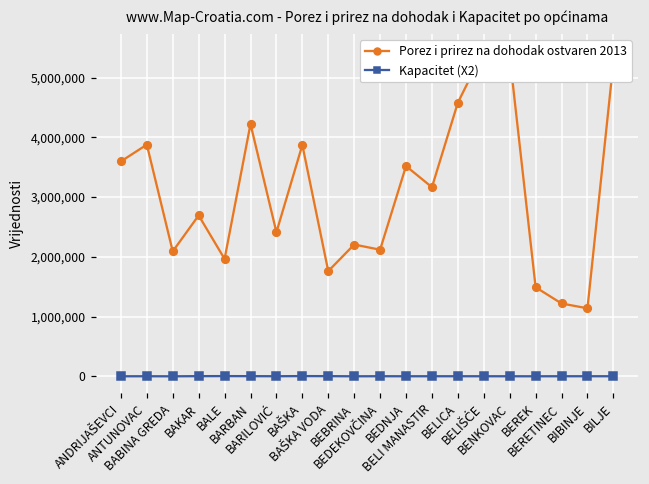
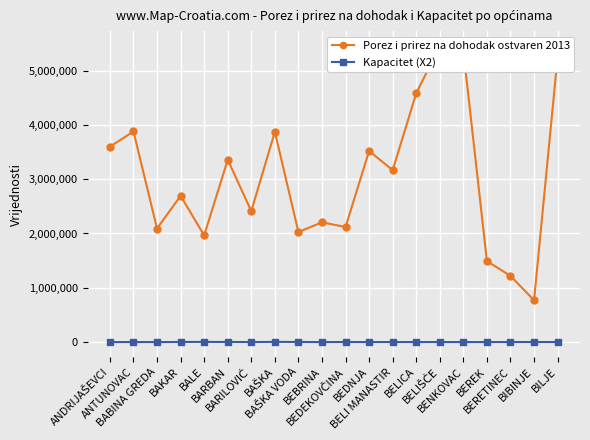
  {
    "Porez i prirez na dohodak ostvaren 2013": {
      "ANDRIJAŠEVCI": "3,600,000",
      "ANTUNOVAC": "3,900,000",
      "BABINA GREDA": "2,100,000",
      "BAKAR": "2,700,000",
      "BALE": "2,000,000",
-     "BARBAN": "4,200,000",
+     "BARBAN": "3,400,000",
      "BARILOVIĆ": "2,400,000",
      "BAŠKA": "3,900,000",
-     "BAŠKA VODA": "1,800,000",
+     "BAŠKA VODA": "2,000,000",
      "BEBRINA": "2,200,000",
      "BEDEKOVČINA": "2,100,000",
      "BEDNJA": "3,500,000",
      "BELI MANASTIR": "3,200,000",
      "BELICA": "4,600,000",
      "BEREK": "1,500,000",
      "BERETINEC": "1,200,000",
-     "BIBINJE": "1,100,000"
+     "BIBINJE": "800,000"
    },
    "Kapacitet (X2)": {
      "ANDRIJAŠEVCI": "0",
      "ANTUNOVAC": "0",
      "BABINA GREDA": "0",
      "BAKAR": "0",
      "BALE": "0",
      "BARBAN": "0",
      "BARILOVIĆ": "0",
      "BAŠKA": "0",
      "BAŠKA VODA": "0",
      "BEBRINA": "0",
      "BEDEKOVČINA": "0",
      "BEDNJA": "0",
      "BELI MANASTIR": "0",
      "BELICA": "0",
      "BELIŠĆE": "0",
      "BENKOVAC": "0",
      "BEREK": "0",
      "BERETINEC": "0",
      "BIBINJE": "0",
      "BILJE": "0"
    }
  }
